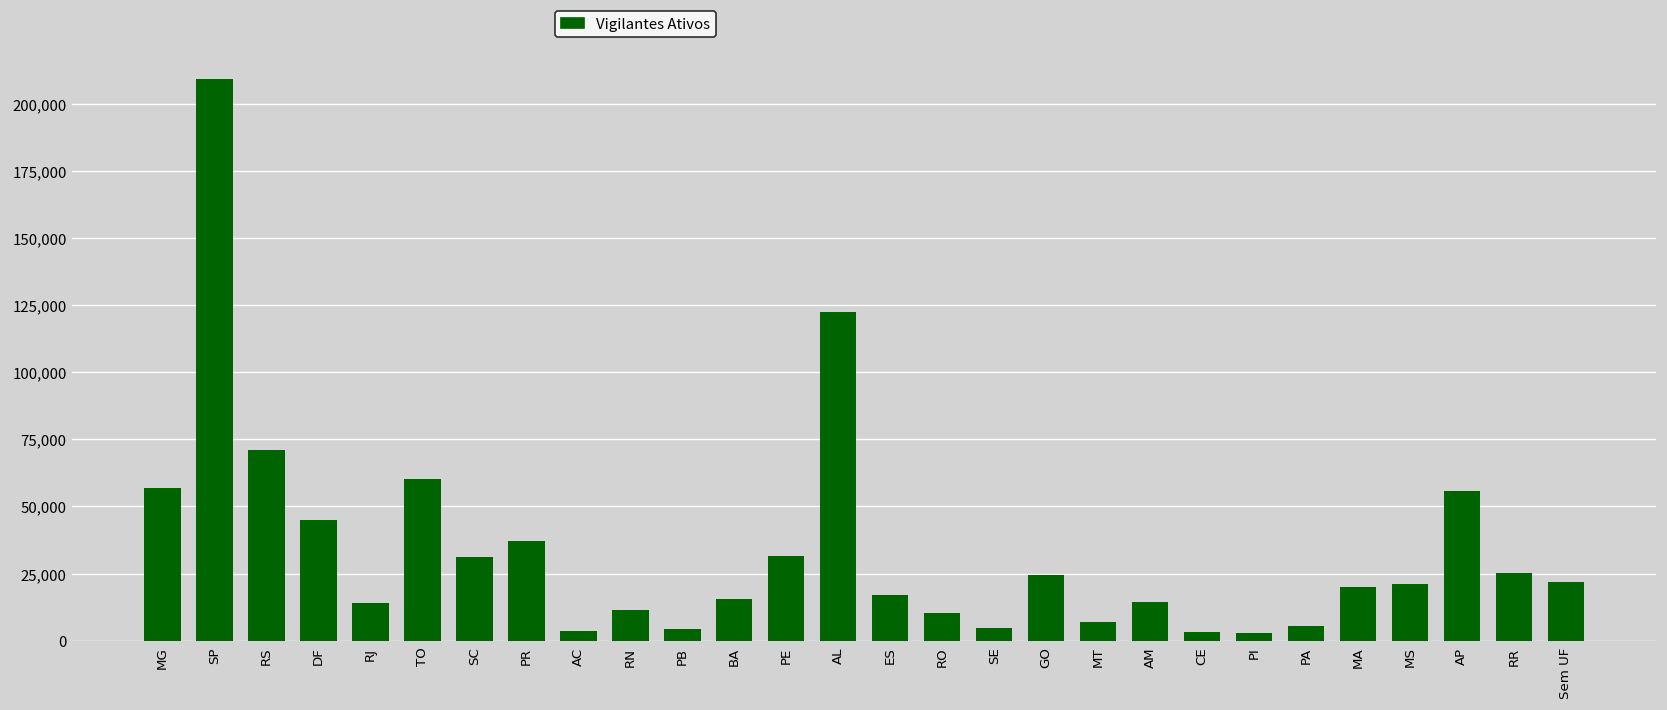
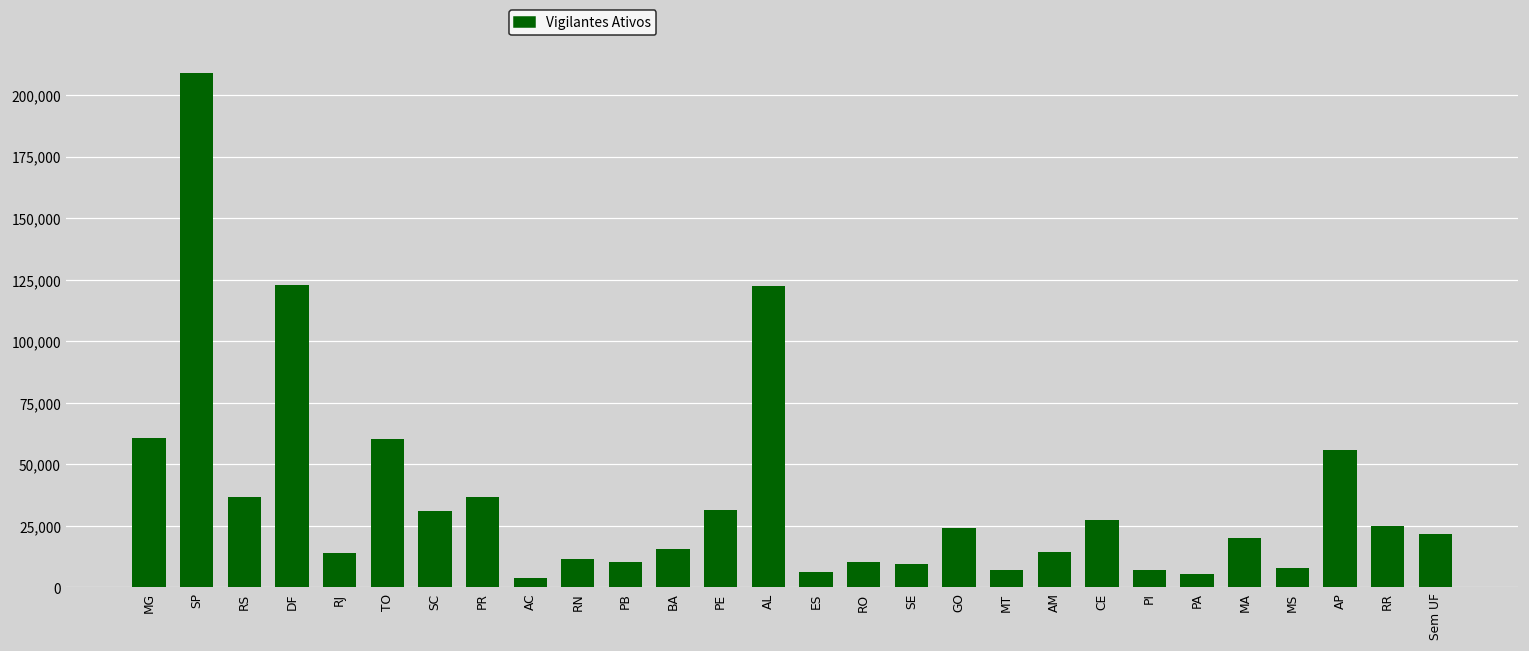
  {
-   "MG": "57,000",
+   "MG": "61,000",
    "SP": "209,000",
-   "RS": "71,000",
-   "DF": "45,000",
+   "RS": "37,000",
+   "DF": "123,000",
    "RJ": "14,000",
    "TO": "60,000",
    "SC": "31,000",
    "PR": "37,000",
    "AC": "4,000",
    "RN": "12,000",
-   "PB": "4,000",
+   "PB": "10,000",
    "BA": "16,000",
    "PE": "31,000",
    "AL": "122,000",
-   "ES": "17,000",
+   "ES": "6,000",
    "RO": "10,000",
-   "SE": "5,000",
+   "SE": "10,000",
    "GO": "24,000",
    "MT": "7,000",
    "AM": "14,000",
-   "CE": "3,000",
-   "PI": "3,000",
+   "CE": "28,000",
+   "PI": "7,000",
    "PA": "5,000",
    "MA": "20,000",
-   "MS": "21,000",
+   "MS": "8,000",
    "AP": "56,000",
    "RR": "25,000",
    "Sem UF": "22,000"
  }
